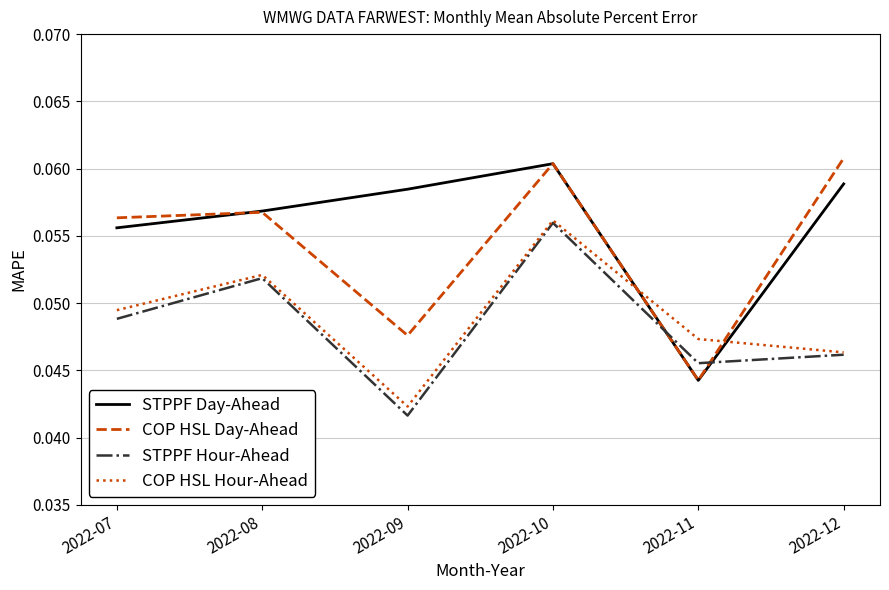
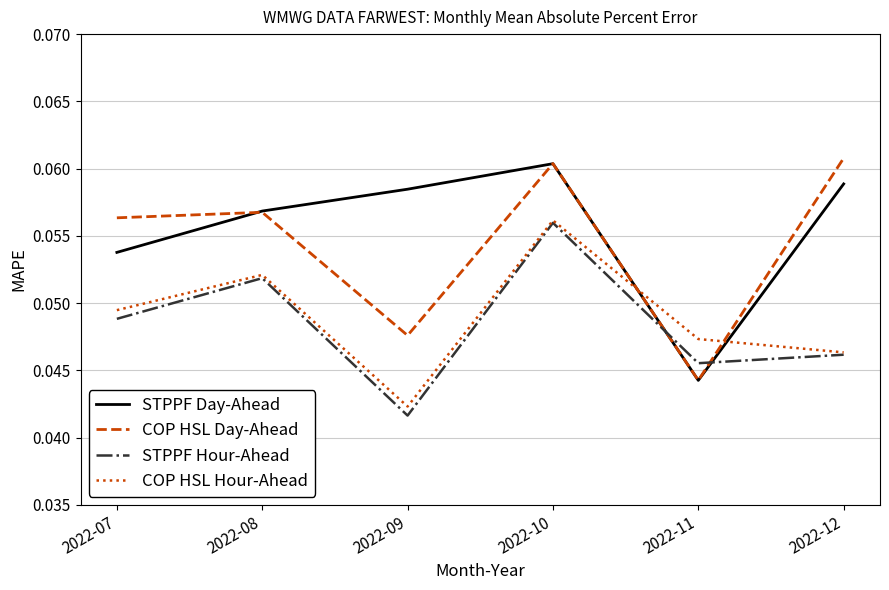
  {
    "STPPF Day-Ahead": {
-     "2022-07": 0.0556,
+     "2022-07": 0.0538,
      "2022-09": 0.0585,
      "2022-12": 0.0589
    },
    "STPPF Hour-Ahead": {
      "2022-07": 0.0488,
      "2022-08": 0.0519,
      "2022-09": 0.0416,
      "2022-11": 0.0455
    }
  }
